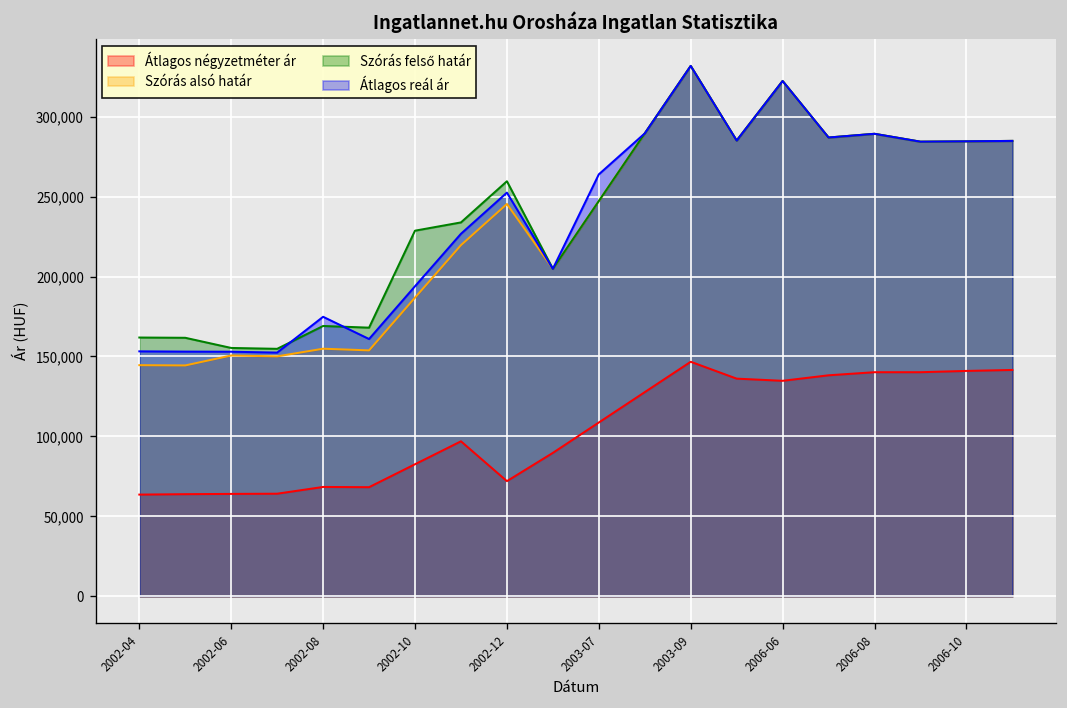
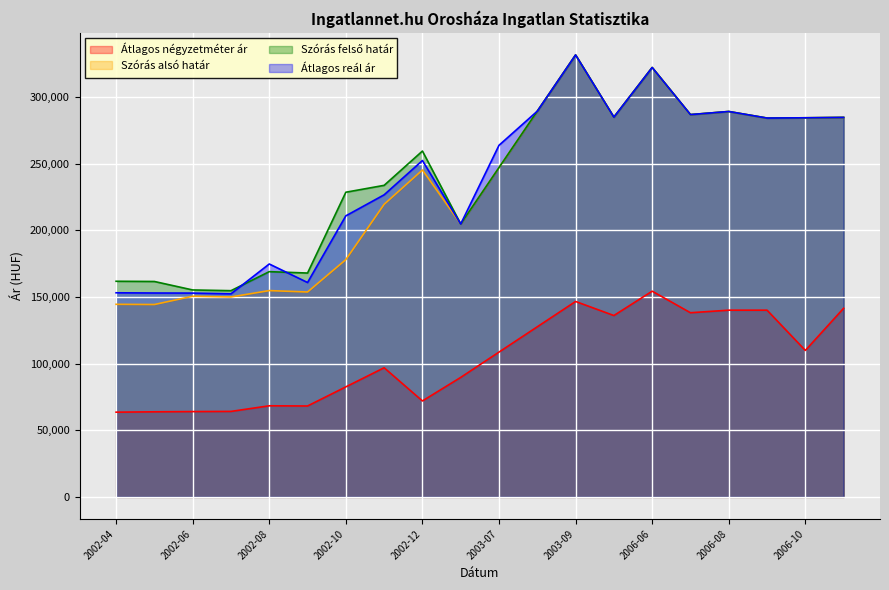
  {
    "Átlagos négyzetméter ár": {
      "2002-04": "64,000",
      "2002-06": "64,000",
      "2002-08": "68,000",
      "2002-10": "83,000",
      "2002-12": "72,000",
      "2003-07": "109,000",
      "2003-09": "147,000",
-     "2006-06": "135,000",
+     "2006-06": "154,000",
      "2006-08": "140,000",
-     "2006-10": "141,000"
+     "2006-10": "110,000"
    },
    "Szórás alsó határ": {
      "2002-04": "145,000",
      "2002-06": "151,000",
      "2002-08": "155,000",
-     "2002-10": "187,000",
+     "2002-10": "178,000",
      "2002-12": "245,000"
    },
    "Szórás felső határ": {
      "2002-04": "162,000",
      "2002-06": "155,000",
      "2002-08": "169,000",
      "2002-10": "229,000",
      "2002-12": "260,000"
    },
    "Átlagos reál ár": {
      "2002-04": "153,000",
      "2002-06": "153,000",
      "2002-08": "175,000",
-     "2002-10": "194,000",
+     "2002-10": "211,000",
      "2002-12": "252,000",
      "2003-07": "264,000"
    }
  }
